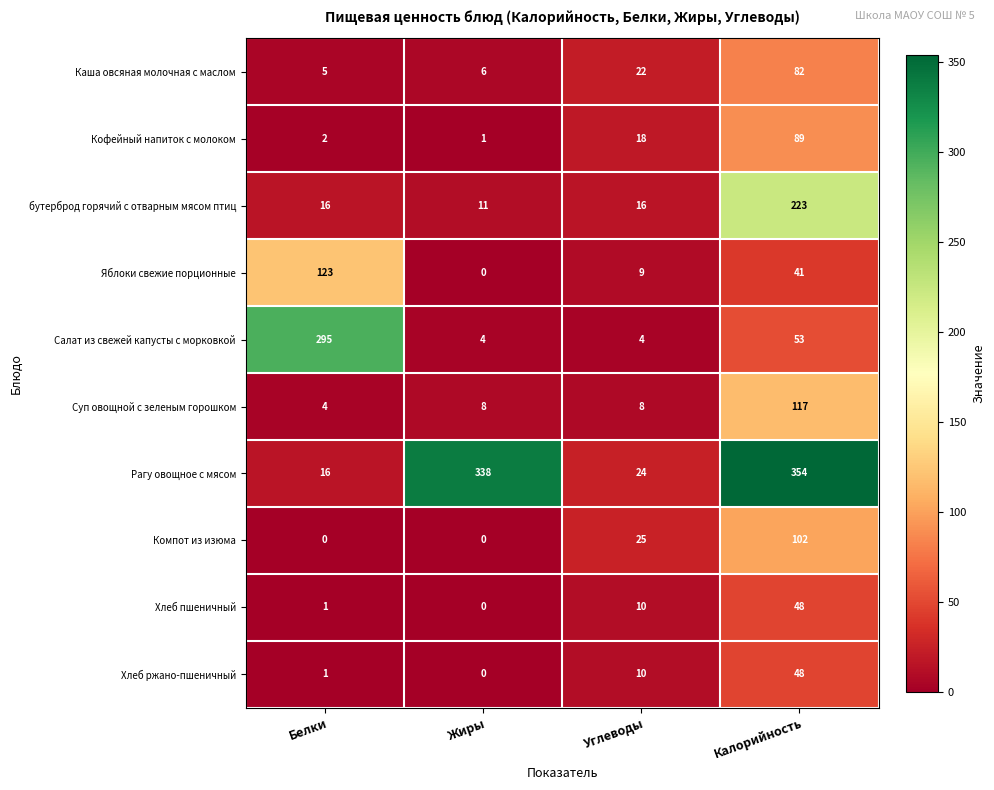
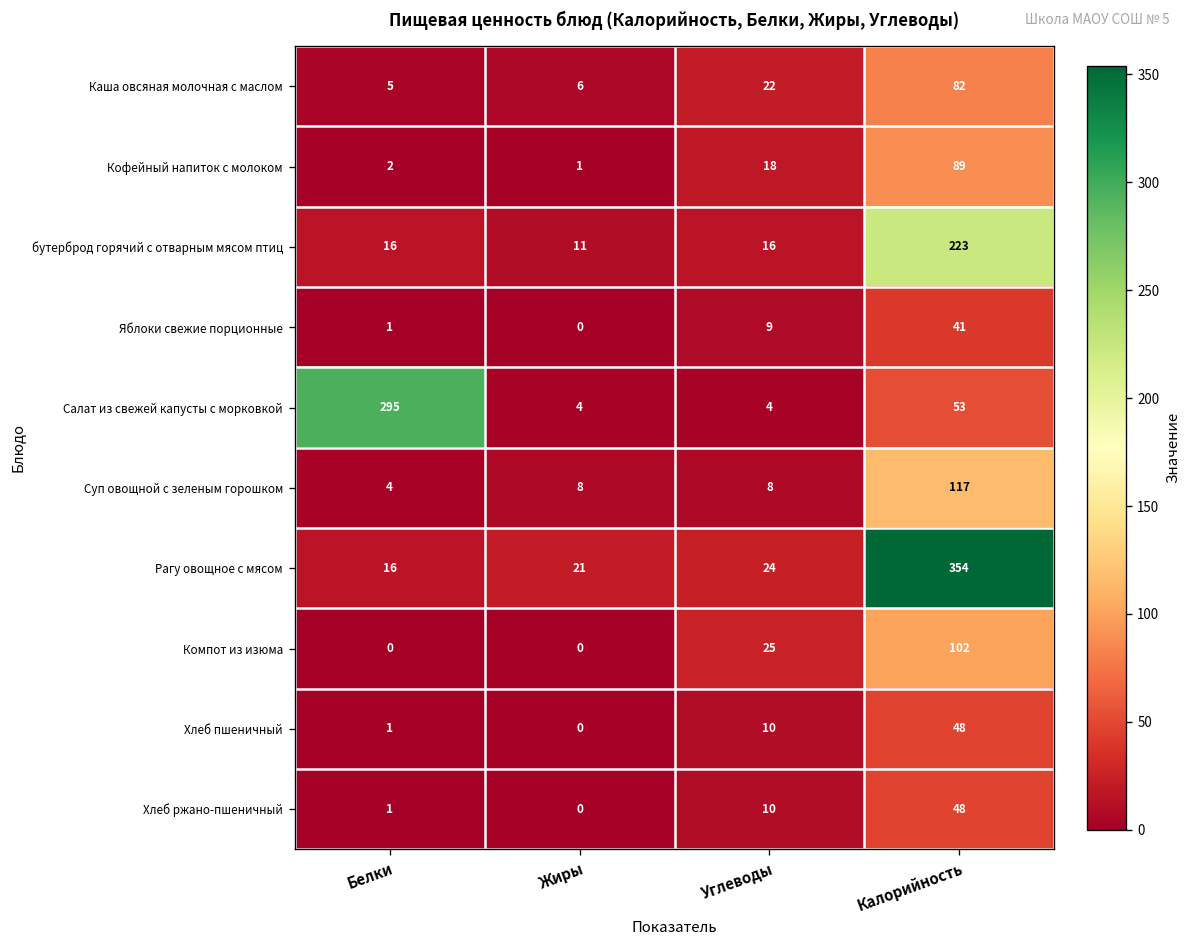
  {
    "Каша овсяная молочная с маслом": {
      "Белки": 5,
      "Жиры": 6,
      "Углеводы": 22,
      "Калорийность": 82
    },
    "Кофейный напиток с молоком": {
      "Белки": 2,
      "Жиры": 1,
      "Углеводы": 18,
      "Калорийность": 89
    },
    "бутерброд горячий с отварным мясом птиц": {
      "Белки": 16,
      "Жиры": 11,
      "Углеводы": 16,
      "Калорийность": 223
    },
    "Яблоки свежие порционные": {
-     "Белки": 123,
+     "Белки": 1,
      "Жиры": 0,
      "Углеводы": 9,
      "Калорийность": 41
    },
    "Салат из свежей капусты с морковкой": {
      "Белки": 295,
      "Жиры": 4,
      "Углеводы": 4,
      "Калорийность": 53
    },
    "Суп овощной с зеленым горошком": {
      "Белки": 4,
      "Жиры": 8,
      "Углеводы": 8,
      "Калорийность": 117
    },
    "Рагу овощное с мясом": {
      "Белки": 16,
-     "Жиры": 338,
+     "Жиры": 21,
      "Углеводы": 24,
      "Калорийность": 354
    },
    "Компот из изюма": {
      "Белки": 0,
      "Жиры": 0,
      "Углеводы": 25,
      "Калорийность": 102
    },
    "Хлеб пшеничный": {
      "Белки": 1,
      "Жиры": 0,
      "Углеводы": 10,
      "Калорийность": 48
    },
    "Хлеб ржано-пшеничный": {
      "Белки": 1,
      "Жиры": 0,
      "Углеводы": 10,
      "Калорийность": 48
    }
  }
